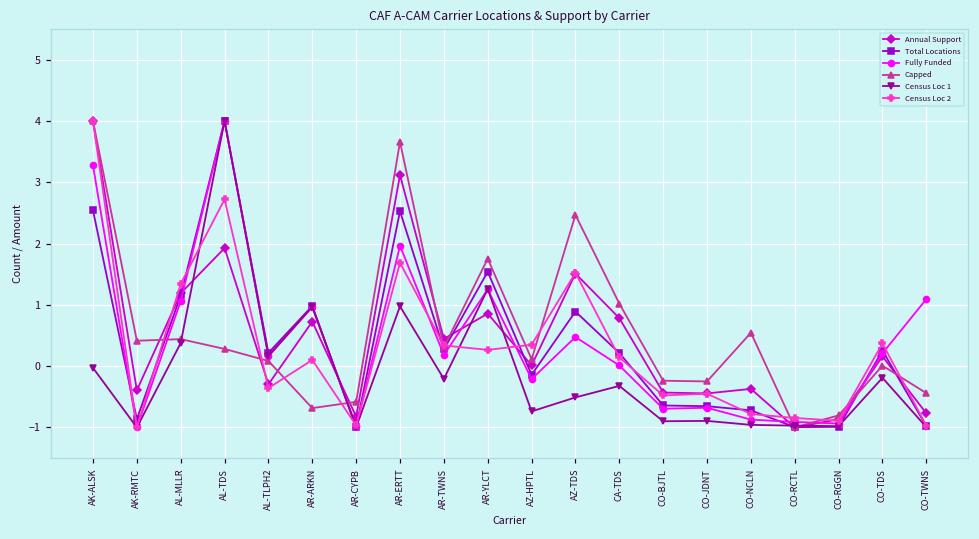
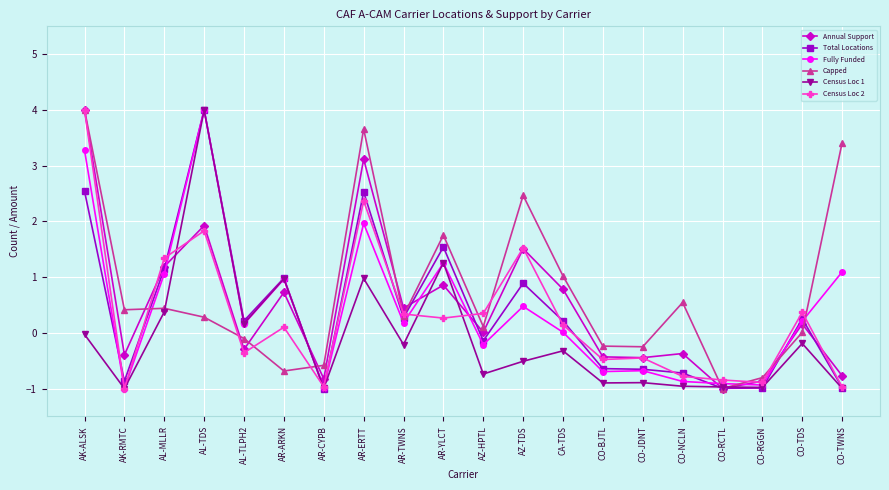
  {
    "Fully Funded": {
      "AK-ALSK": 3.3,
      "AL-MLLR": 1.1,
      "AR-ERTT": 2.0,
      "AR-TWNS": 0.2,
      "AZ-HPTL": -0.2,
      "AZ-TDS": 0.5,
      "CA-TDS": 0.0,
      "CO-BJTL": -0.7,
      "CO-NCLN": -0.9,
      "CO-RCTL": -0.9,
      "CO-TWNS": 1.1
    },
    "Capped": {
      "AK-RMTC": 0.4,
      "AL-MLLR": 0.4,
      "AL-TDS": 0.3,
-     "AL-TLPH2": 0.1,
+     "AL-TLPH2": -0.1,
      "AR-ARKN": -0.7,
      "AR-CYPB": -0.6,
      "AR-ERTT": 3.7,
      "AR-YLCT": 1.8,
      "AZ-HPTL": 0.1,
      "AZ-TDS": 2.5,
      "CA-TDS": 1.0,
      "CO-BJTL": -0.2,
      "CO-JDNT": -0.2,
      "CO-NCLN": 0.5,
      "CO-RGGN": -0.8,
      "CO-TDS": 0.0,
-     "CO-TWNS": -0.4
+     "CO-TWNS": 3.4
    },
    "Census Loc 2": {
      "AL-MLLR": 1.3,
-     "AL-TDS": 2.7,
+     "AL-TDS": 1.8,
      "AL-TLPH2": -0.4,
      "AR-ARKN": 0.1,
-     "AR-ERTT": 1.7,
+     "AR-ERTT": 2.4,
      "AR-YLCT": 0.3,
      "AZ-HPTL": 0.3,
      "CA-TDS": 0.1,
      "CO-BJTL": -0.5,
      "CO-NCLN": -0.8,
      "CO-RCTL": -0.8,
      "CO-TDS": 0.4
    }
  }
